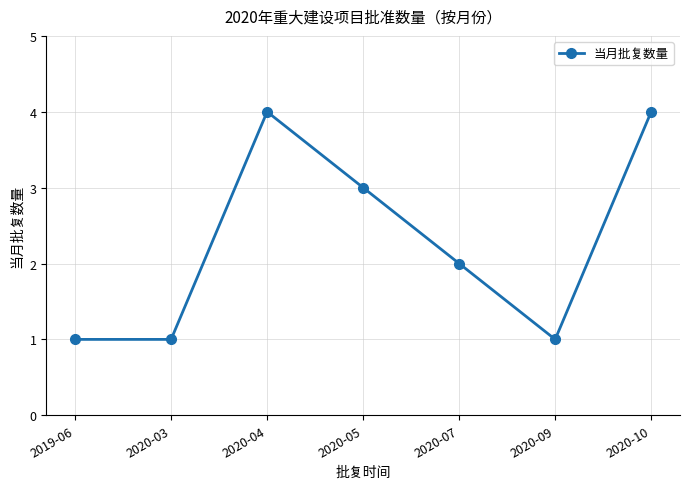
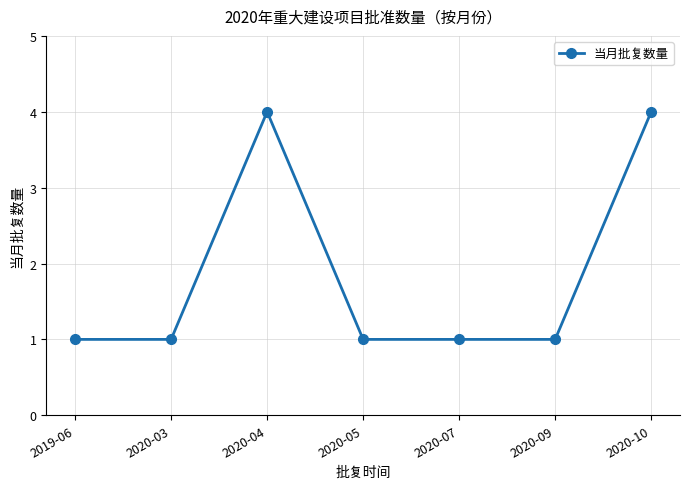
  {
    "2019-06": 1,
    "2020-03": 1,
    "2020-04": 4,
-   "2020-05": 3,
-   "2020-07": 2,
+   "2020-05": 1,
+   "2020-07": 1,
    "2020-09": 1,
    "2020-10": 4
  }
